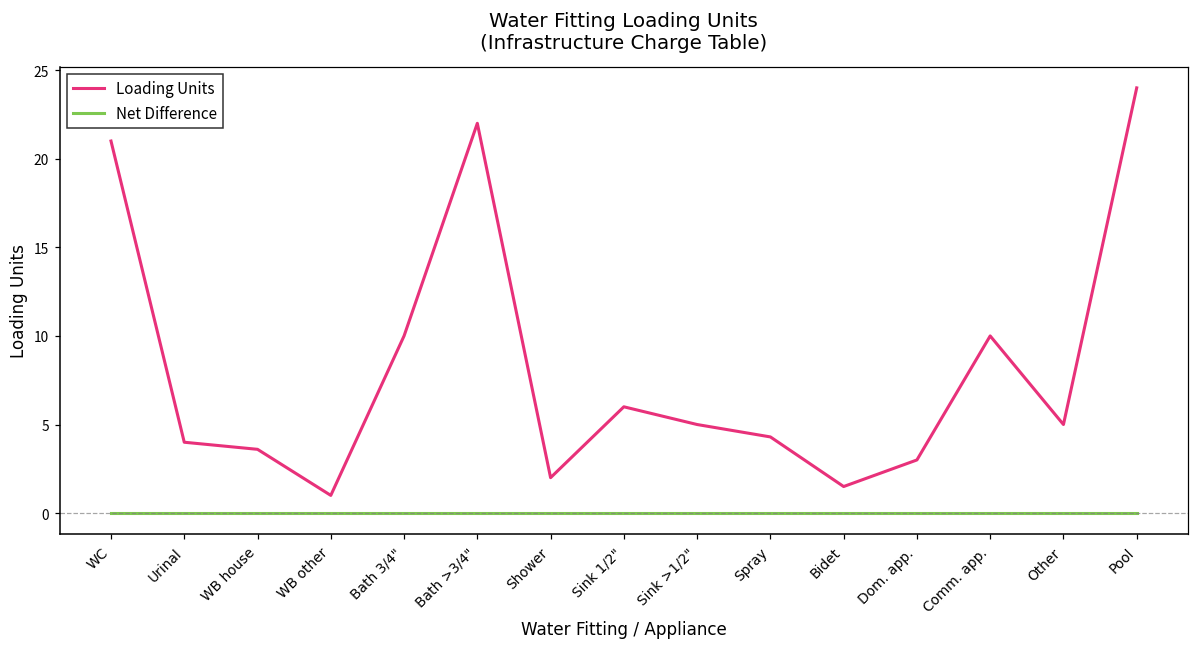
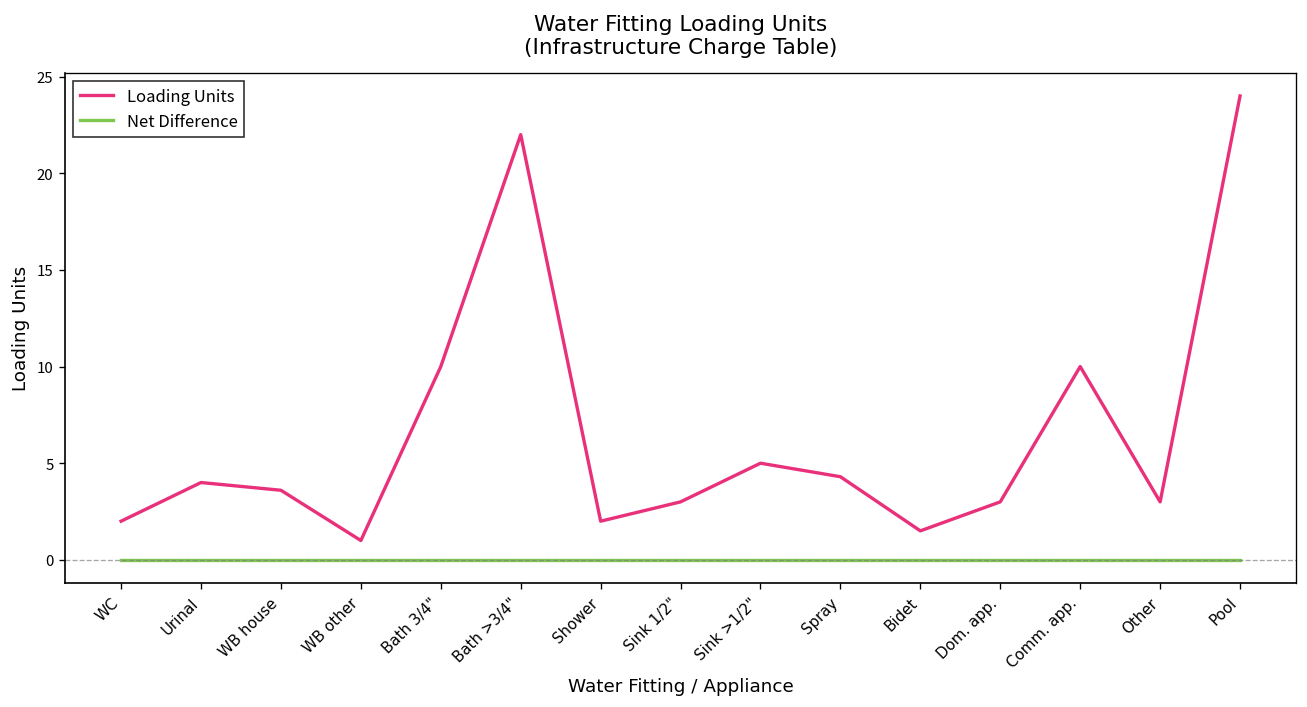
  {
    "Loading Units": {
-     "WC": 21,
+     "WC": 2,
      "Urinal": 4,
      "WB house": 3.6,
      "WB other": 1,
      "Bath 3/4\"": 10,
      "Bath >3/4\"": 22,
      "Shower": 2,
-     "Sink 1/2\"": 6,
+     "Sink 1/2\"": 3,
      "Sink >1/2\"": 5,
      "Spray": 4.3,
      "Bidet": 1.5,
      "Dom. app.": 3,
      "Comm. app.": 10,
-     "Other": 5,
+     "Other": 3,
      "Pool": 24
    },
    "Net Difference": {
      "WC": 0,
      "Urinal": 0,
      "WB house": 0,
      "WB other": 0,
      "Bath 3/4\"": 0,
      "Bath >3/4\"": 0,
      "Shower": 0,
      "Sink 1/2\"": 0,
      "Sink >1/2\"": 0,
      "Spray": 0,
      "Bidet": 0,
      "Dom. app.": 0,
      "Comm. app.": 0,
      "Other": 0,
      "Pool": 0
    }
  }
